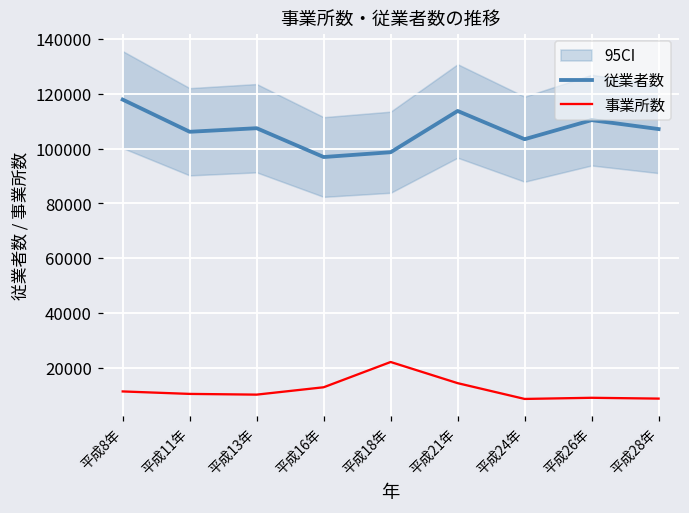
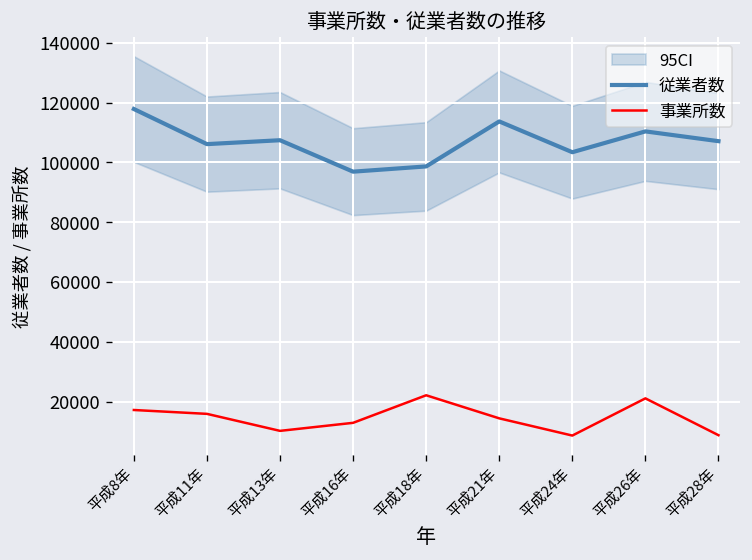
  {
    "事業所数": {
-     "平成8年": 11000,
-     "平成11年": 10000,
+     "平成8年": 17000,
+     "平成11年": 16000,
      "平成13年": 10000,
      "平成16年": 13000,
      "平成18年": 22000,
      "平成21年": 14000,
      "平成24年": 9000,
-     "平成26年": 9000,
+     "平成26年": 21000,
      "平成28年": 9000
    }
  }
